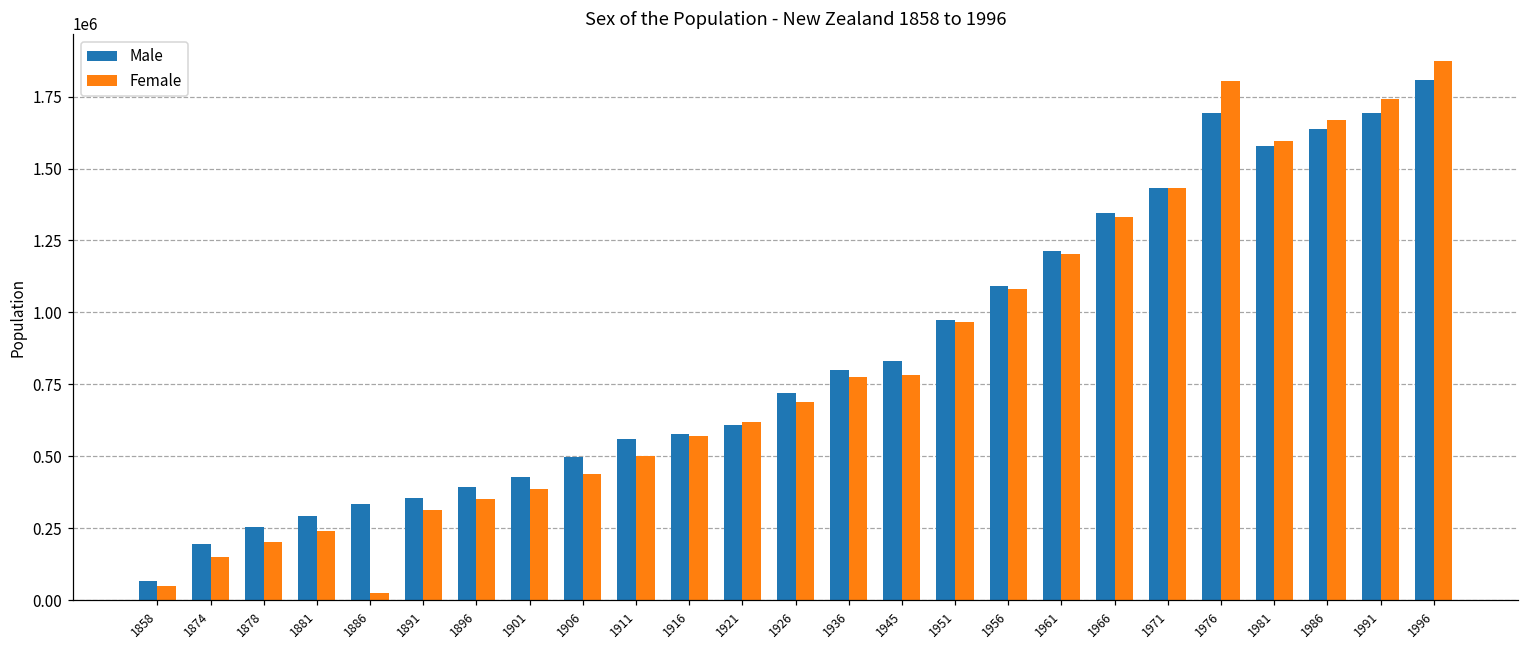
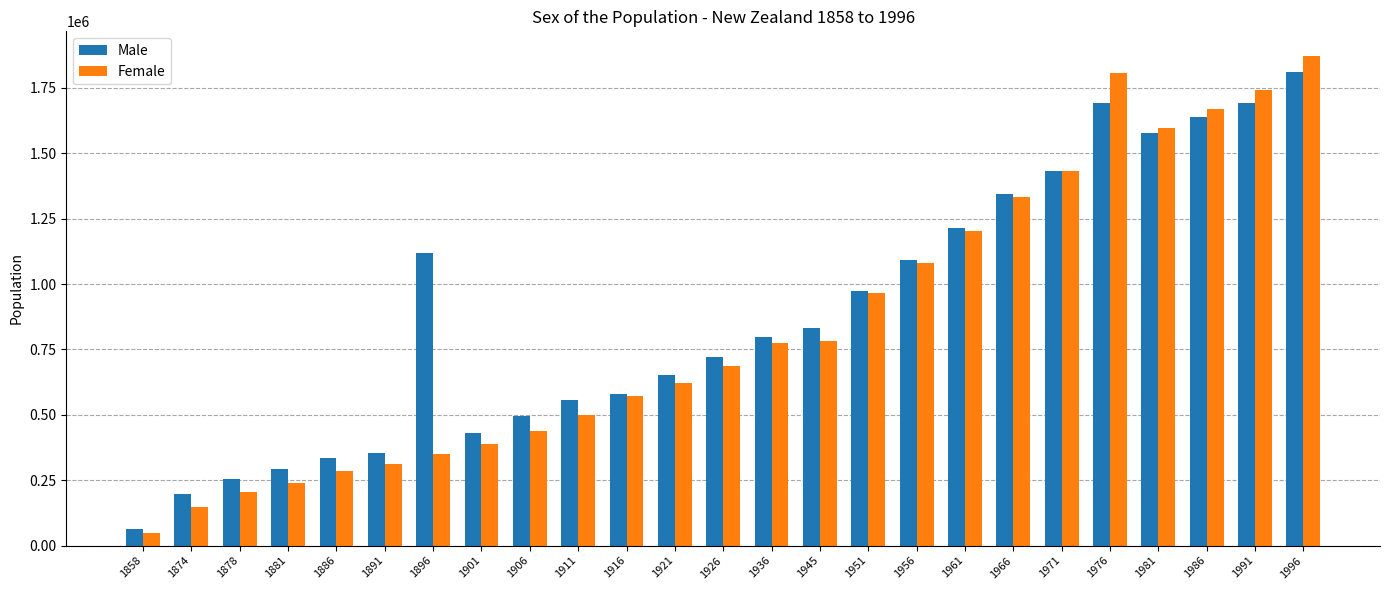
  {
    "Male": {
      "1858": 70000,
      "1874": 200000,
      "1878": 250000,
      "1881": 290000,
      "1886": 340000,
      "1891": 360000,
-     "1896": 390000,
+     "1896": 1120000,
      "1901": 430000,
      "1906": 500000,
      "1911": 560000,
      "1916": 580000,
-     "1921": 610000,
+     "1921": 650000,
      "1926": 720000,
      "1936": 800000,
      "1945": 830000,
      "1951": 970000,
      "1956": 1090000,
      "1961": 1210000,
      "1966": 1340000,
      "1971": 1430000,
      "1976": 1690000,
      "1981": 1580000,
      "1986": 1640000,
      "1991": 1690000,
      "1996": 1810000
    },
    "Female": {
      "1858": 50000,
      "1874": 150000,
      "1878": 200000,
      "1881": 240000,
-     "1886": 30000,
+     "1886": 290000,
      "1891": 310000,
      "1896": 350000,
      "1901": 390000,
      "1906": 440000,
      "1911": 500000,
      "1916": 570000,
      "1921": 620000,
      "1926": 690000,
      "1936": 770000,
      "1945": 780000,
      "1951": 970000,
      "1956": 1080000,
      "1961": 1200000,
      "1966": 1330000,
      "1971": 1430000,
      "1976": 1810000,
      "1981": 1600000,
      "1986": 1670000,
      "1991": 1740000,
      "1996": 1870000
    }
  }
